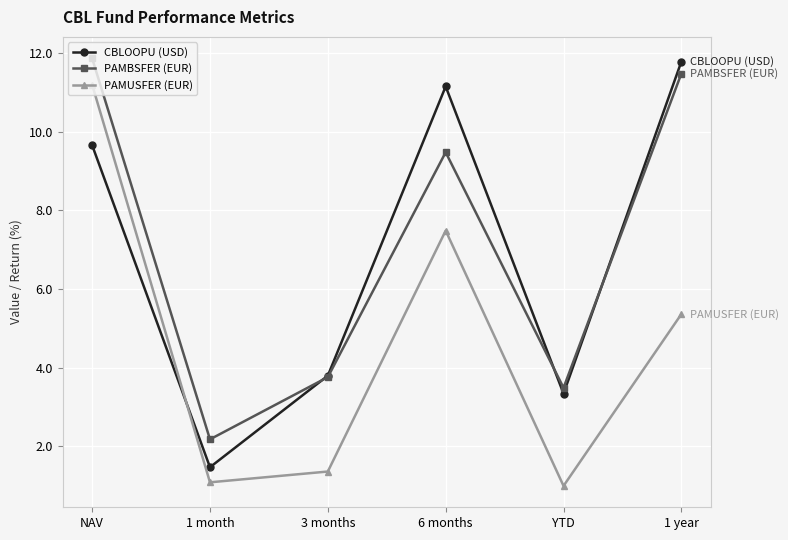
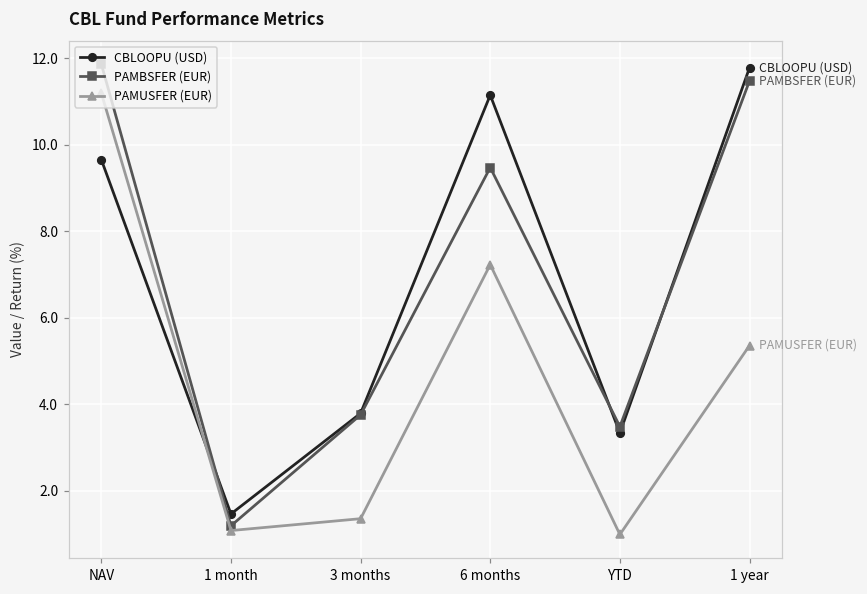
  {
    "CBLOOPU (USD)": {
      "NAV": 9.7,
      "1 month": 1.5,
      "6 months": 11.2,
      "YTD": 3.3,
      "1 year": 11.8
    },
    "PAMBSFER (EUR)": {
-     "1 month": 2.2,
+     "1 month": 1.2,
      "6 months": 9.5,
      "YTD": 3.5,
      "1 year": 11.5
    },
    "PAMUSFER (EUR)": {
      "1 month": 1.1,
      "3 months": 1.4,
-     "6 months": 7.5,
+     "6 months": 7.2,
      "YTD": 1.0,
      "1 year": 5.4
    }
  }
